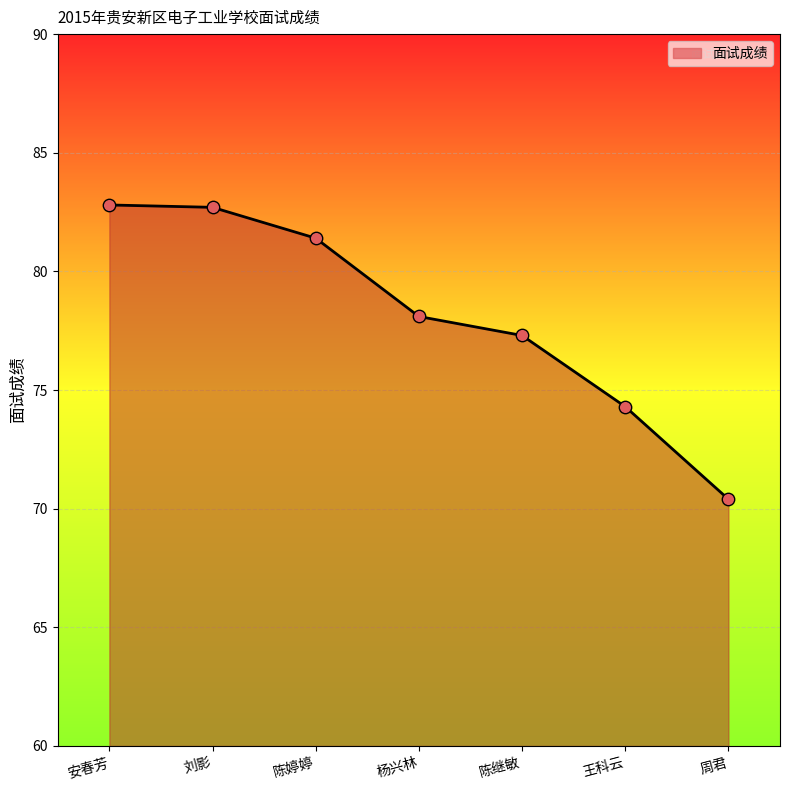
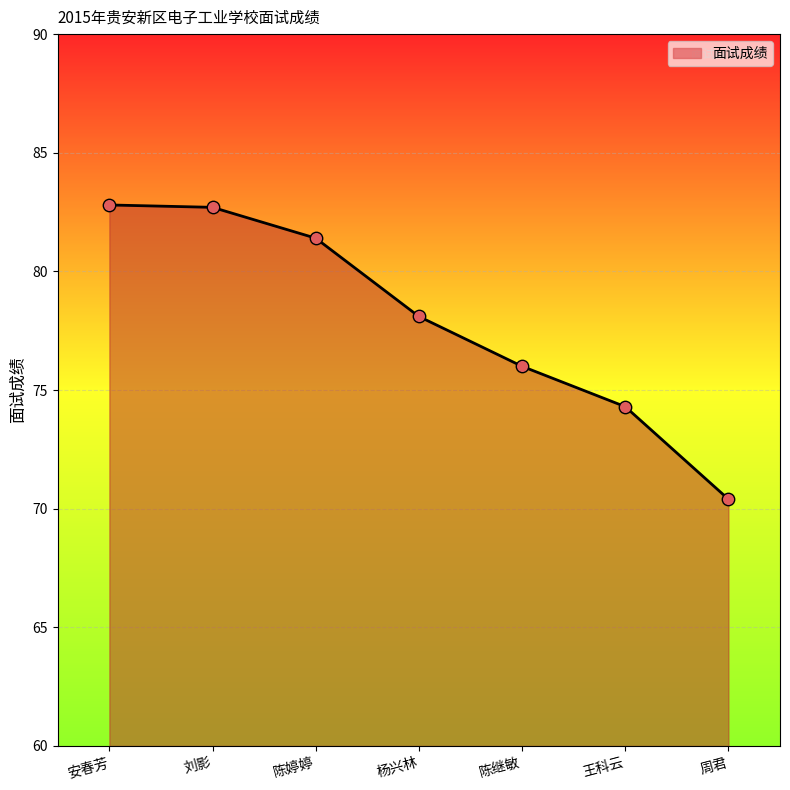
  {
    "安春芳": 82.8,
    "刘影": 82.7,
    "陈婷婷": 81.4,
    "杨兴林": 78.1,
-   "陈继敏": 77.3,
+   "陈继敏": 76.0,
    "王科云": 74.3,
    "周君": 70.4
  }
